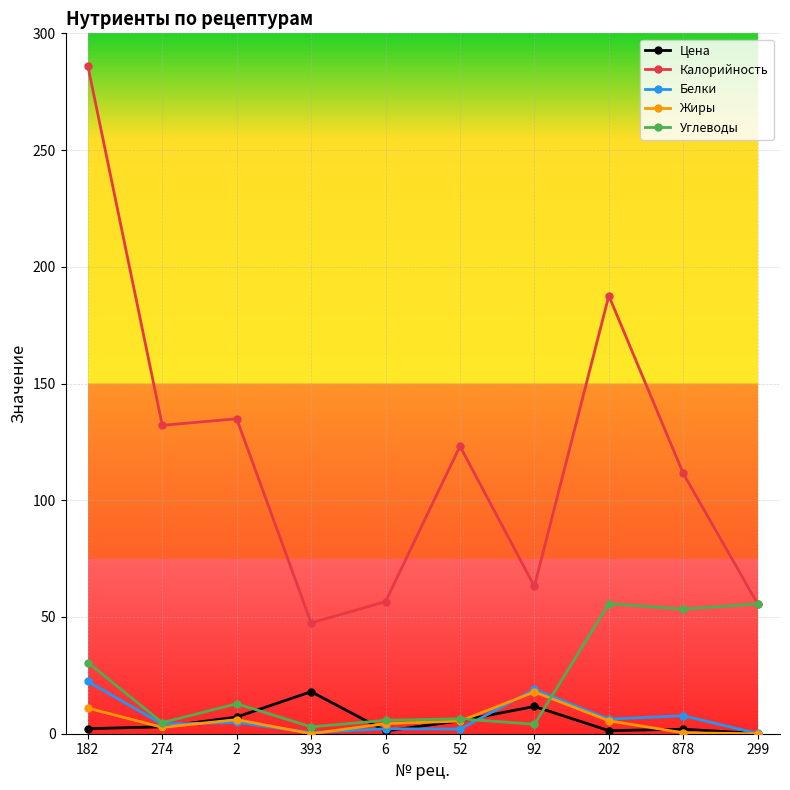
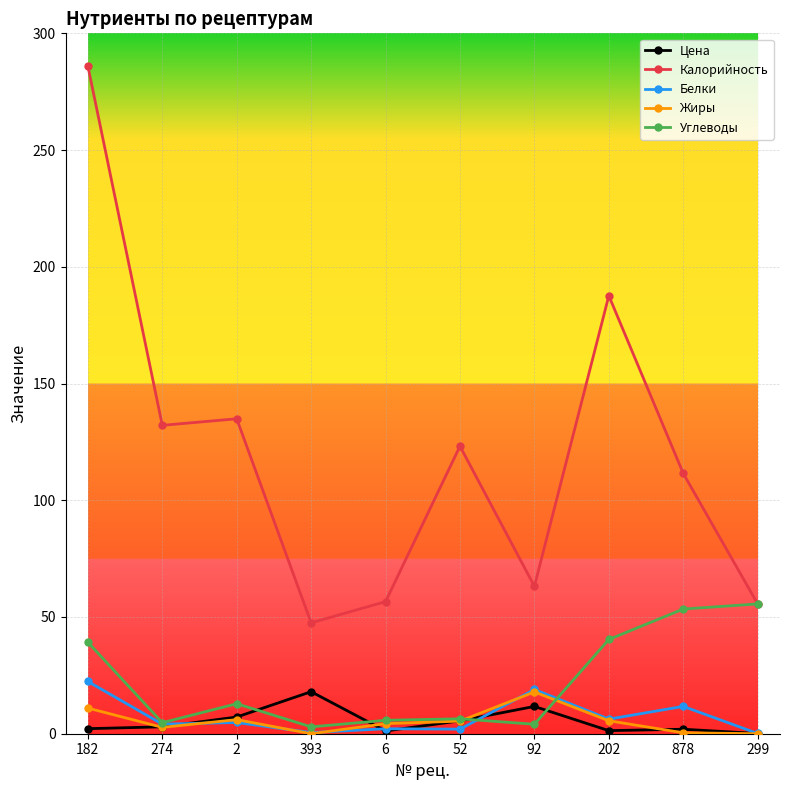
  {
    "Цена": {
      "182": 2,
      "2": 7,
      "393": 18,
      "92": 12,
      "202": 1,
      "878": 2
    },
    "Калорийность": {
      "182": 286,
      "274": 132,
      "2": 135,
      "393": 48,
      "6": 57,
      "52": 123,
      "92": 63,
      "202": 188,
      "878": 112
    },
    "Белки": {
      "182": 22,
      "2": 5,
      "52": 2,
-     "878": 8
+     "878": 12
    },
    "Жиры": {
      "182": 11,
      "2": 6,
      "6": 4,
      "878": 0
    },
    "Углеводы": {
-     "182": 31,
+     "182": 39,
      "2": 13,
      "393": 3,
      "6": 6,
      "92": 4,
-     "202": 56,
+     "202": 40,
      "878": 53
    }
  }
